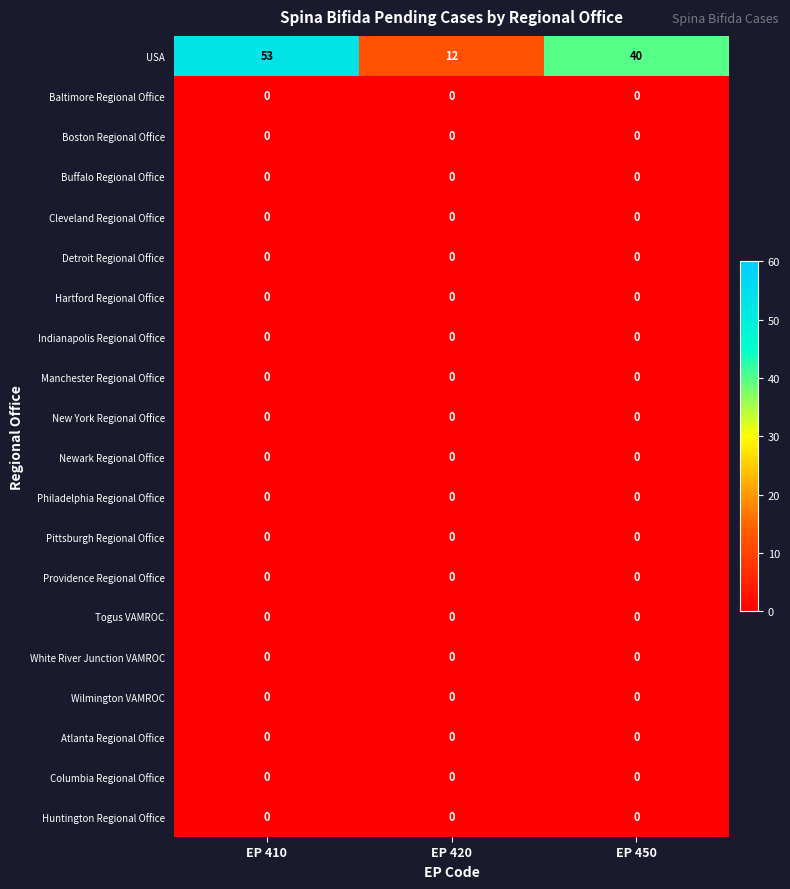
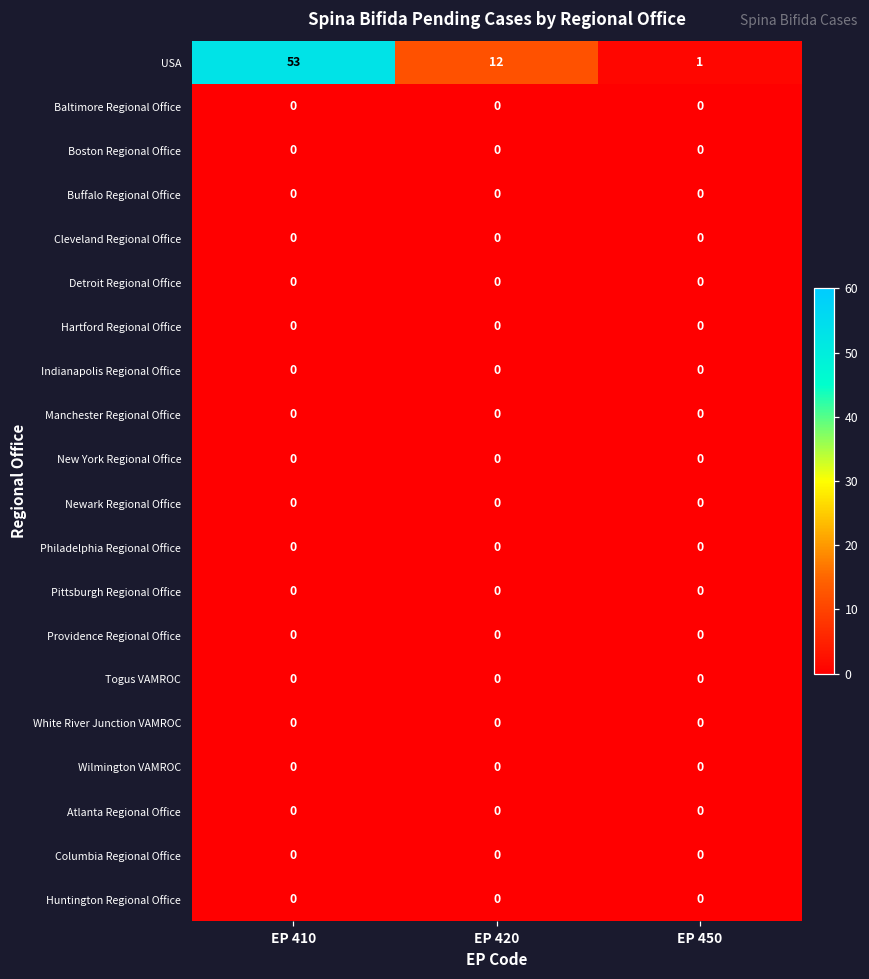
  {
    "USA": {
      "EP 410": 53,
      "EP 420": 12,
-     "EP 450": 40
+     "EP 450": 1
    },
    "Baltimore Regional Office": {
      "EP 410": 0,
      "EP 420": 0,
      "EP 450": 0
    },
    "Boston Regional Office": {
      "EP 410": 0,
      "EP 420": 0,
      "EP 450": 0
    },
    "Buffalo Regional Office": {
      "EP 410": 0,
      "EP 420": 0,
      "EP 450": 0
    },
    "Cleveland Regional Office": {
      "EP 410": 0,
      "EP 420": 0,
      "EP 450": 0
    },
    "Detroit Regional Office": {
      "EP 410": 0,
      "EP 420": 0,
      "EP 450": 0
    },
    "Hartford Regional Office": {
      "EP 410": 0,
      "EP 420": 0,
      "EP 450": 0
    },
    "Indianapolis Regional Office": {
      "EP 410": 0,
      "EP 420": 0,
      "EP 450": 0
    },
    "Manchester Regional Office": {
      "EP 410": 0,
      "EP 420": 0,
      "EP 450": 0
    },
    "New York Regional Office": {
      "EP 410": 0,
      "EP 420": 0,
      "EP 450": 0
    },
    "Newark Regional Office": {
      "EP 410": 0,
      "EP 420": 0,
      "EP 450": 0
    },
    "Philadelphia Regional Office": {
      "EP 410": 0,
      "EP 420": 0,
      "EP 450": 0
    },
    "Pittsburgh Regional Office": {
      "EP 410": 0,
      "EP 420": 0,
      "EP 450": 0
    },
    "Providence Regional Office": {
      "EP 410": 0,
      "EP 420": 0,
      "EP 450": 0
    },
    "Togus VAMROC": {
      "EP 410": 0,
      "EP 420": 0,
      "EP 450": 0
    },
    "White River Junction VAMROC": {
      "EP 410": 0,
      "EP 420": 0,
      "EP 450": 0
    },
    "Wilmington VAMROC": {
      "EP 410": 0,
      "EP 420": 0,
      "EP 450": 0
    },
    "Atlanta Regional Office": {
      "EP 410": 0,
      "EP 420": 0,
      "EP 450": 0
    },
    "Columbia Regional Office": {
      "EP 410": 0,
      "EP 420": 0,
      "EP 450": 0
    },
    "Huntington Regional Office": {
      "EP 410": 0,
      "EP 420": 0,
      "EP 450": 0
    }
  }
